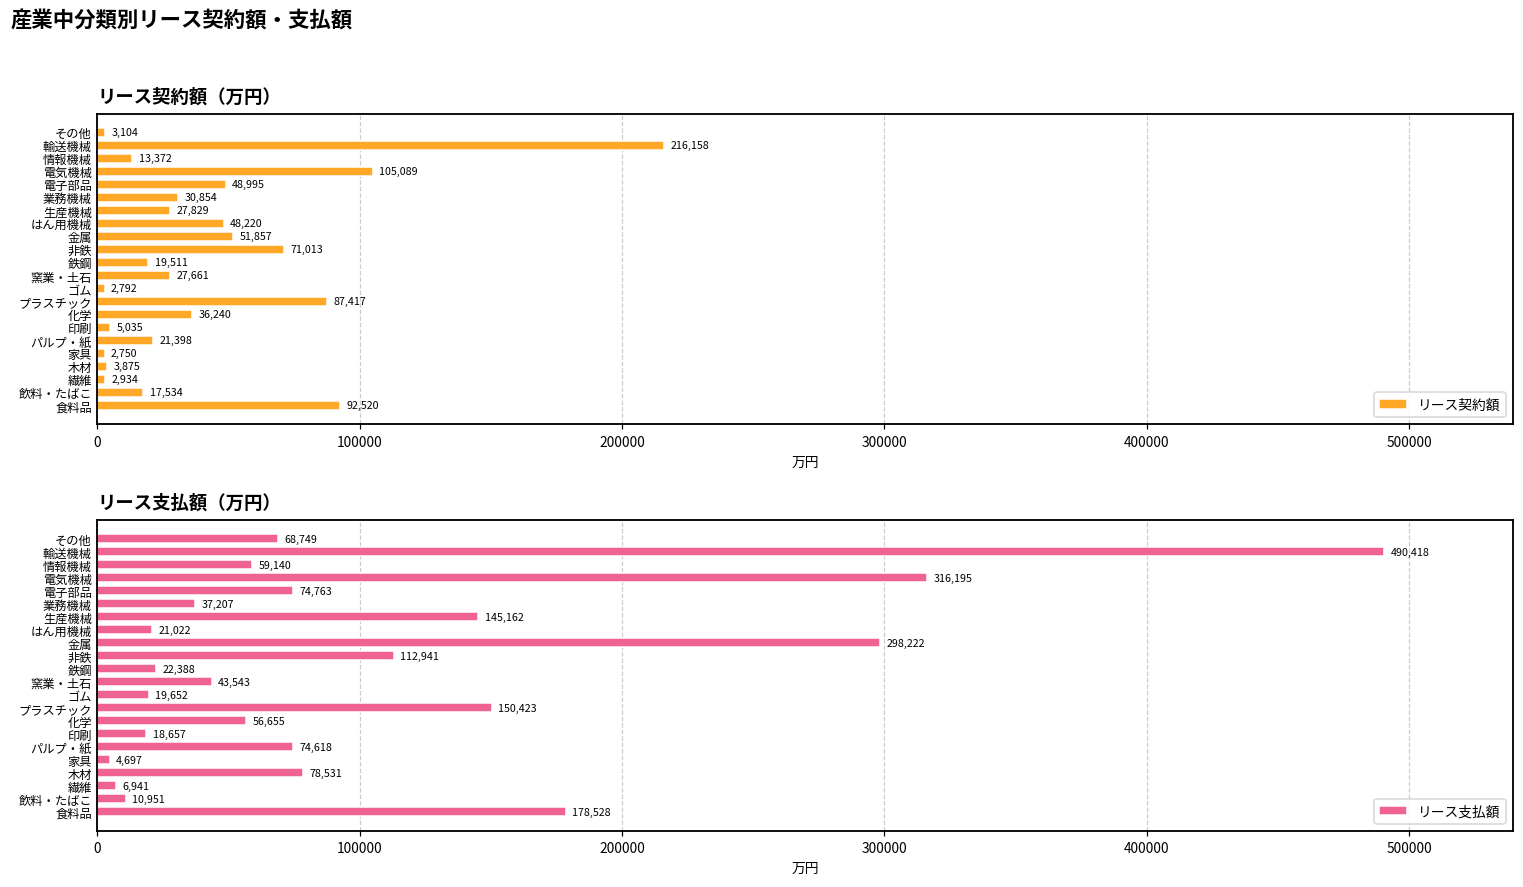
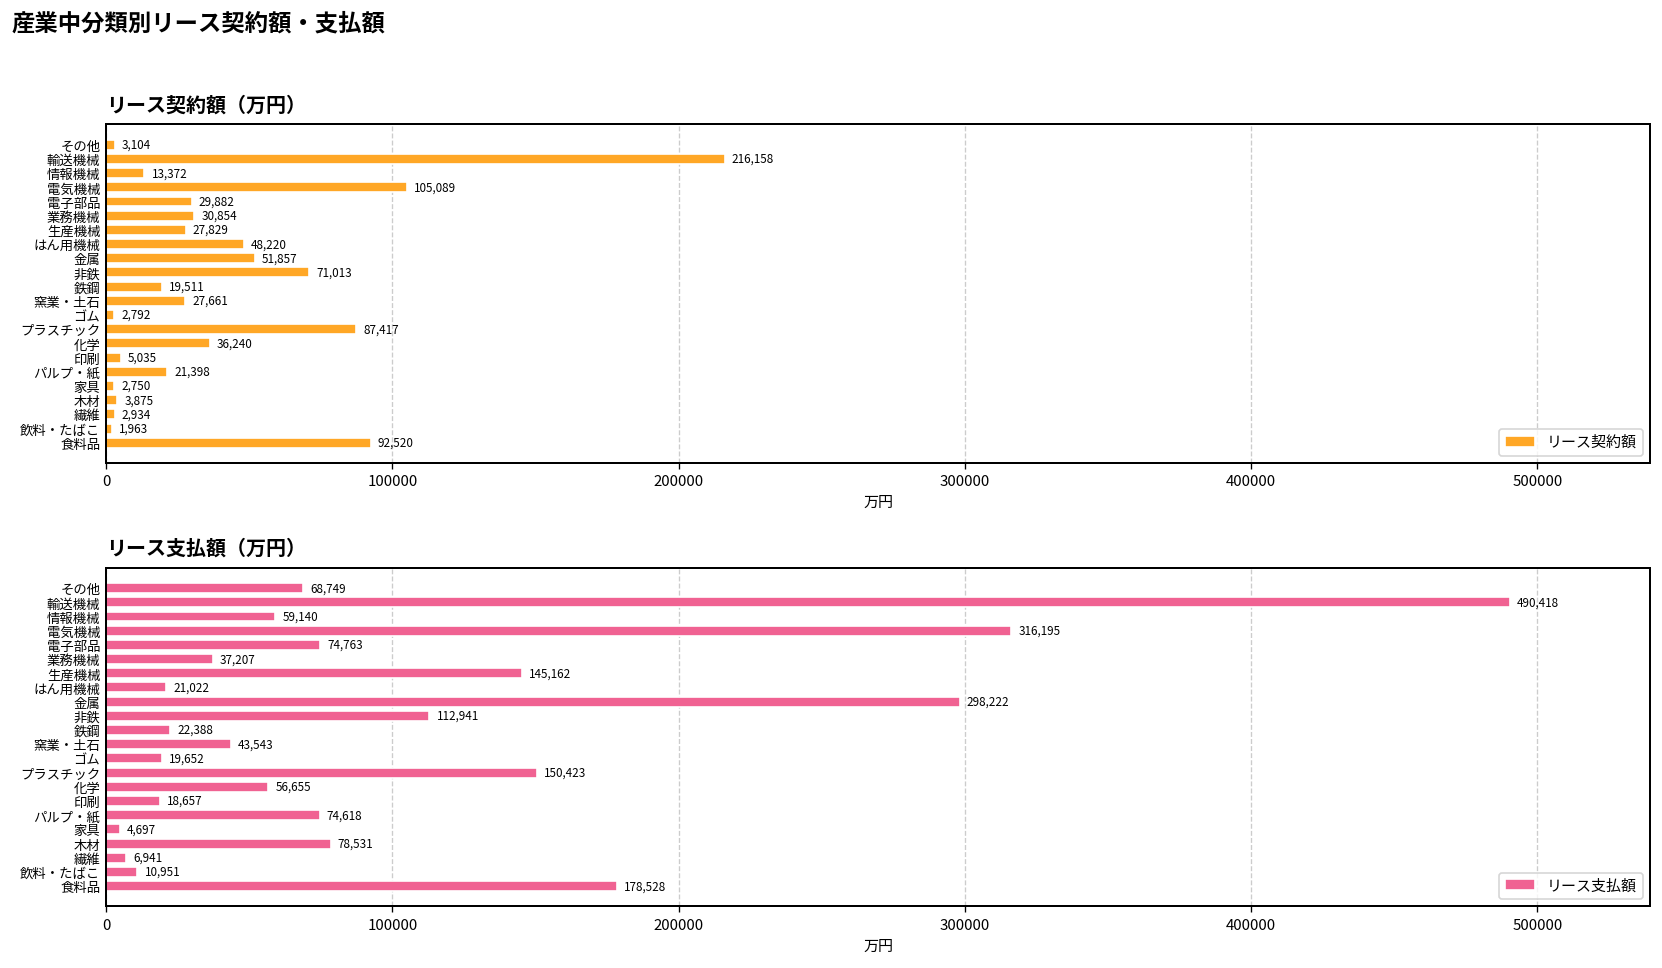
  {
    "リース契約額（万円）": {
      "その他": "3,104",
      "輸送機械": "216,158",
      "情報機械": "13,372",
      "電気機械": "105,089",
-     "電子部品": "48,995",
+     "電子部品": "29,882",
      "業務機械": "30,854",
      "生産機械": "27,829",
      "はん用機械": "48,220",
      "金属": "51,857",
      "非鉄": "71,013",
      "鉄鋼": "19,511",
      "窯業・土石": "27,661",
      "ゴム": "2,792",
      "プラスチック": "87,417",
      "化学": "36,240",
      "印刷": "5,035",
      "パルプ・紙": "21,398",
      "家具": "2,750",
      "木材": "3,875",
      "繊維": "2,934",
-     "飲料・たばこ": "17,534",
+     "飲料・たばこ": "1,963",
      "食料品": "92,520"
    },
    "リース支払額（万円）": {
      "その他": "68,749",
      "輸送機械": "490,418",
      "情報機械": "59,140",
      "電気機械": "316,195",
      "電子部品": "74,763",
      "業務機械": "37,207",
      "生産機械": "145,162",
      "はん用機械": "21,022",
      "金属": "298,222",
      "非鉄": "112,941",
      "鉄鋼": "22,388",
      "窯業・土石": "43,543",
      "ゴム": "19,652",
      "プラスチック": "150,423",
      "化学": "56,655",
      "印刷": "18,657",
      "パルプ・紙": "74,618",
      "家具": "4,697",
      "木材": "78,531",
      "繊維": "6,941",
      "飲料・たばこ": "10,951",
      "食料品": "178,528"
    }
  }
